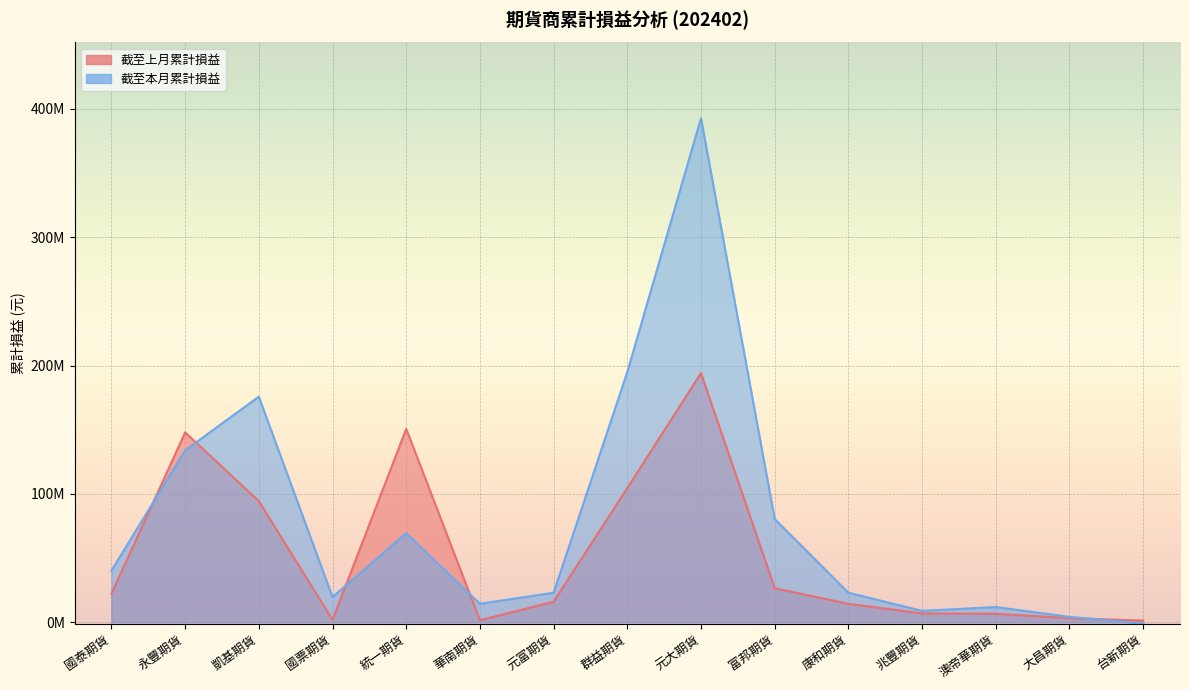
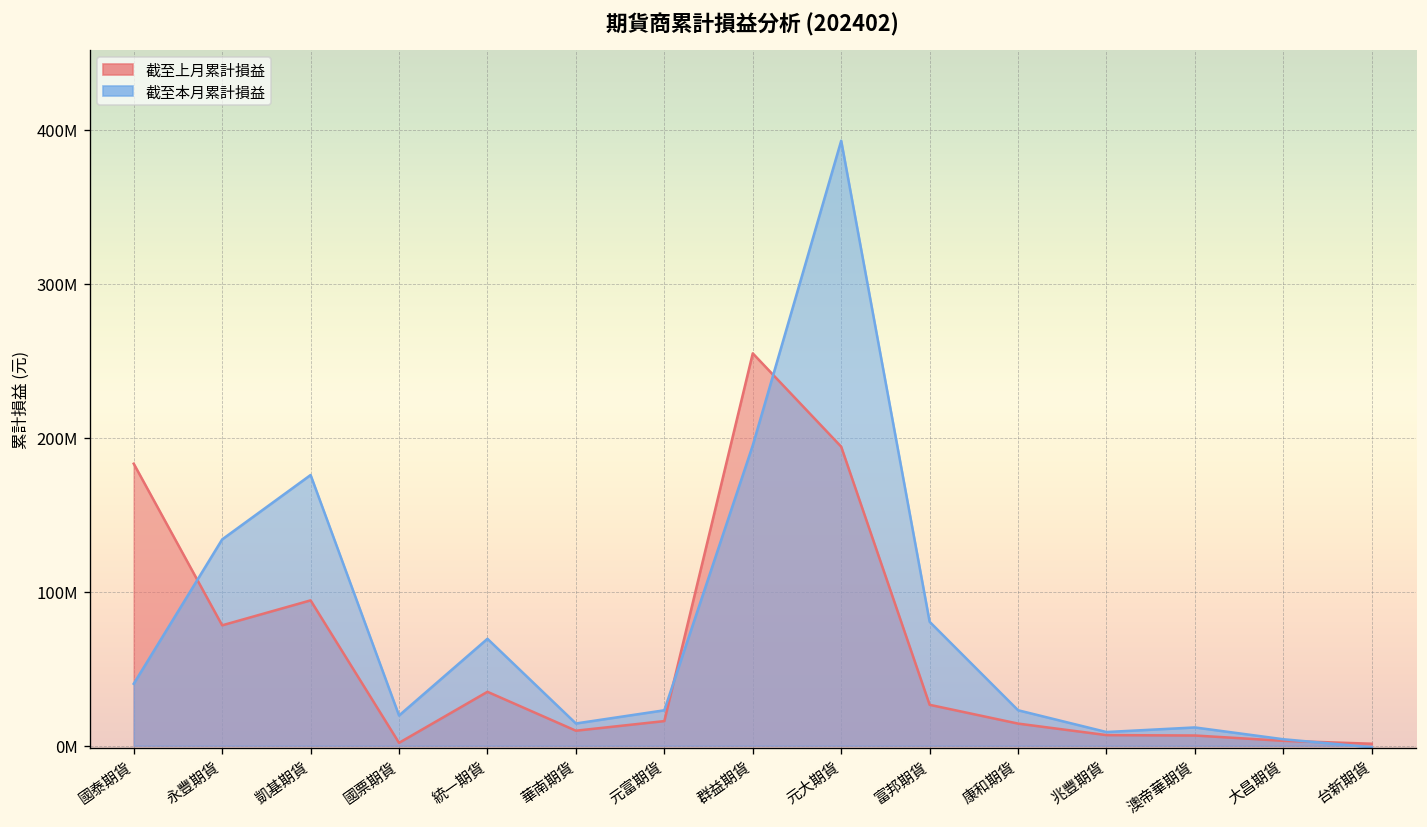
  {
    "截至上月累計損益": {
-     "國泰期貨": 22000000,
-     "永豐期貨": 148000000,
+     "國泰期貨": 183000000,
+     "永豐期貨": 78000000,
      "凱基期貨": 94000000,
      "國票期貨": 2000000,
-     "統一期貨": 151000000,
-     "華南期貨": 2000000,
+     "統一期貨": 35000000,
+     "華南期貨": 10000000,
      "元富期貨": 16000000,
-     "群益期貨": 105000000,
+     "群益期貨": 255000000,
      "元大期貨": 194000000,
      "富邦期貨": 27000000,
      "康和期貨": 14000000,
      "澳帝華期貨": 7000000
    }
  }
